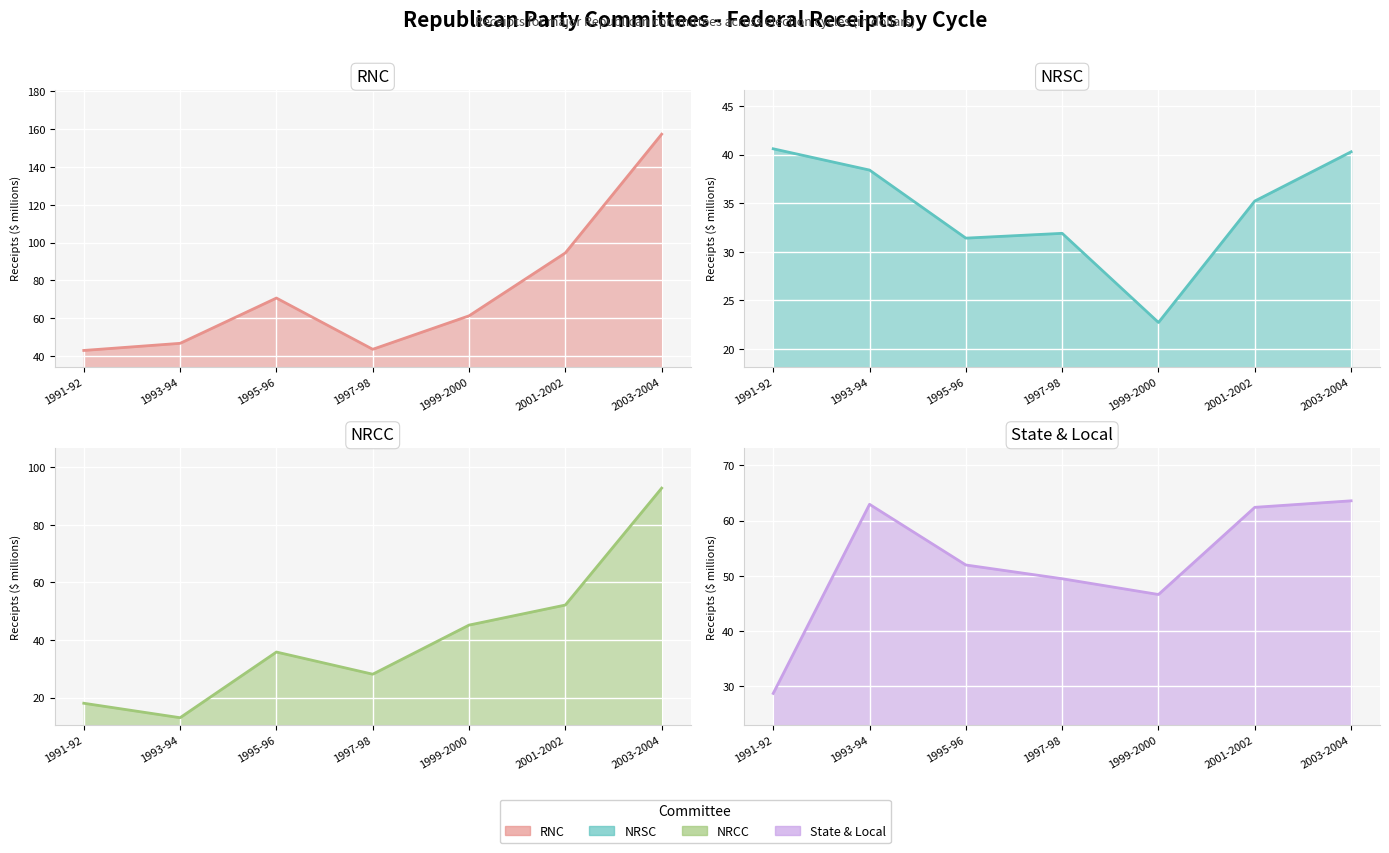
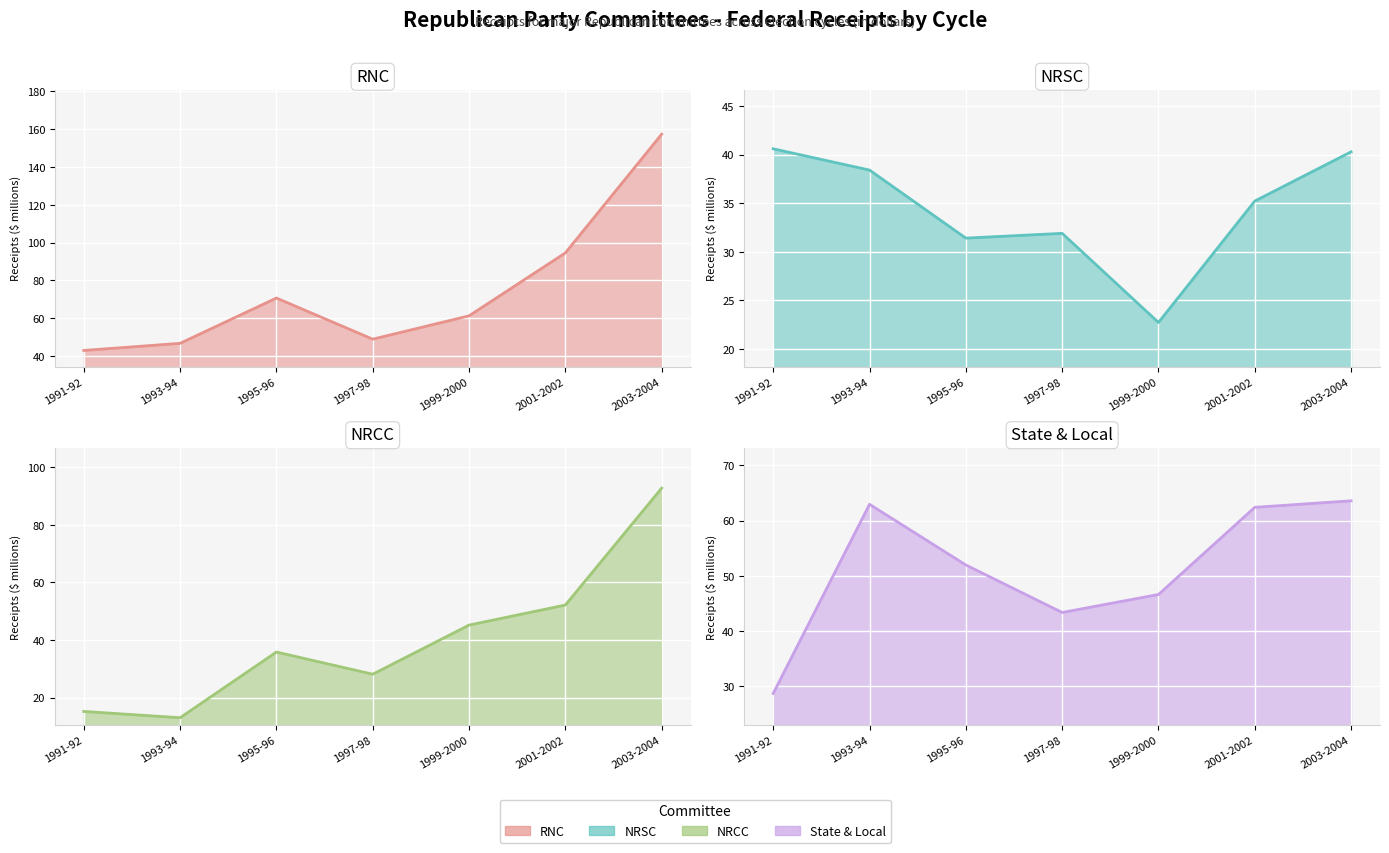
  {
    "RNC": {
      "1991-92": 43,
      "1993-94": 47,
      "1995-96": 71,
-     "1997-98": 44,
+     "1997-98": 49,
      "1999-2000": 61,
      "2001-2002": 95,
      "2003-2004": 157
    },
    "NRSC": {
      "1991-92": 41,
      "1993-94": 38,
      "1995-96": 31,
      "1997-98": 32,
      "1999-2000": 23,
      "2001-2002": 35,
      "2003-2004": 40
    },
    "NRCC": {
-     "1991-92": 18,
+     "1991-92": 15,
      "1993-94": 13,
      "1995-96": 36,
      "1997-98": 28,
      "1999-2000": 45,
      "2001-2002": 52,
      "2003-2004": 93
    },
    "State & Local": {
      "1991-92": 29,
      "1993-94": 63,
      "1995-96": 52,
-     "1997-98": 49,
+     "1997-98": 43,
      "1999-2000": 47,
      "2001-2002": 62,
      "2003-2004": 64
    }
  }
